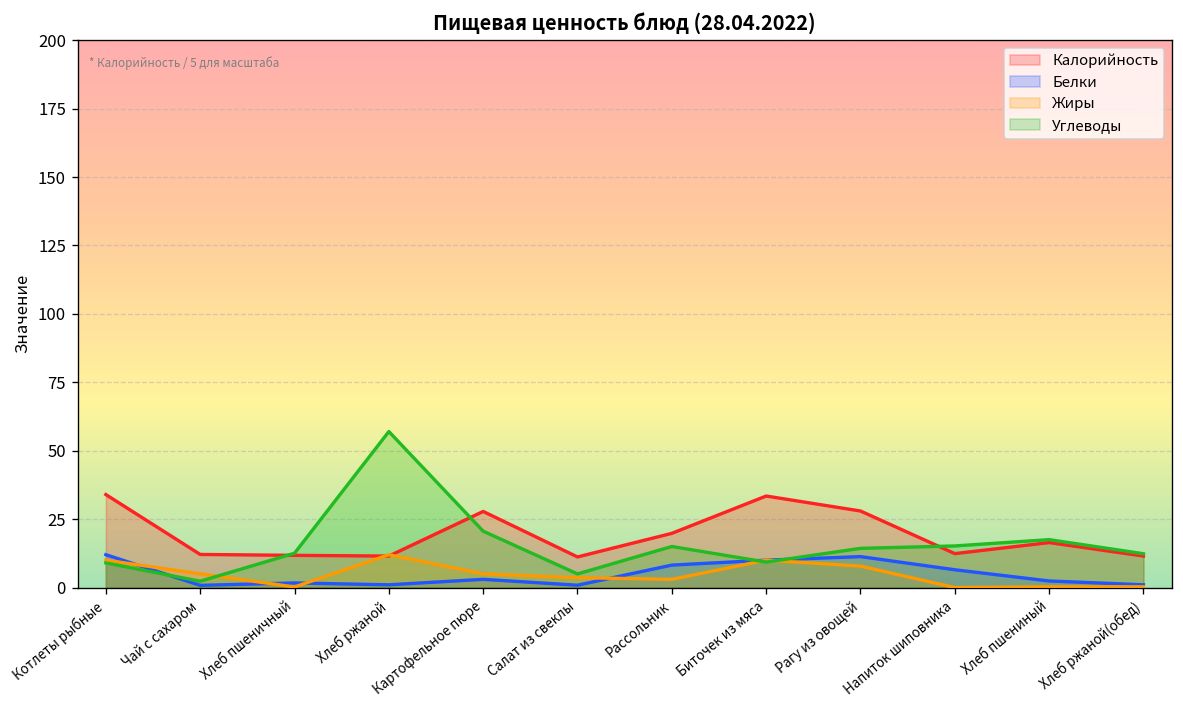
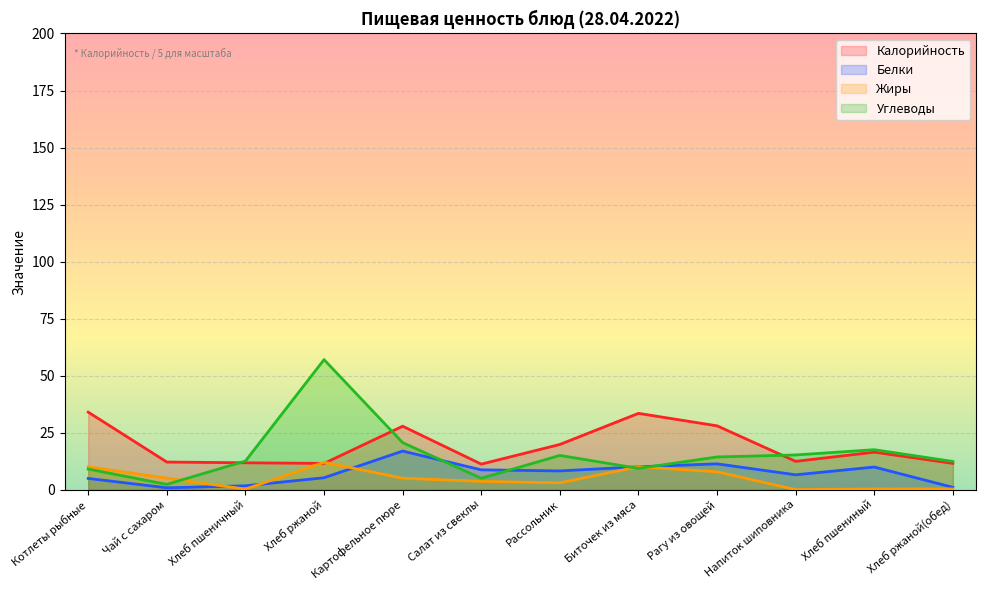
  {
    "Белки": {
-     "Котлеты рыбные": 12,
+     "Котлеты рыбные": 5,
      "Чай с сахаром": 1,
      "Хлеб пшеничный": 2,
-     "Хлеб ржаной": 1,
-     "Картофельное пюре": 3,
-     "Салат из свеклы": 1,
+     "Хлеб ржаной": 5,
+     "Картофельное пюре": 17,
+     "Салат из свеклы": 9,
      "Рассольник": 8,
      "Рагу из овощей": 11,
      "Напиток шиповника": 7,
-     "Хлеб пшениный": 2
+     "Хлеб пшениный": 10
    },
    "Углеводы": {
      "Чай с сахаром": 2,
      "Хлеб ржаной": 57,
      "Картофельное пюре": 21,
      "Салат из свеклы": 5,
      "Рассольник": 15,
      "Рагу из овощей": 14,
      "Напиток шиповника": 15
    }
  }
